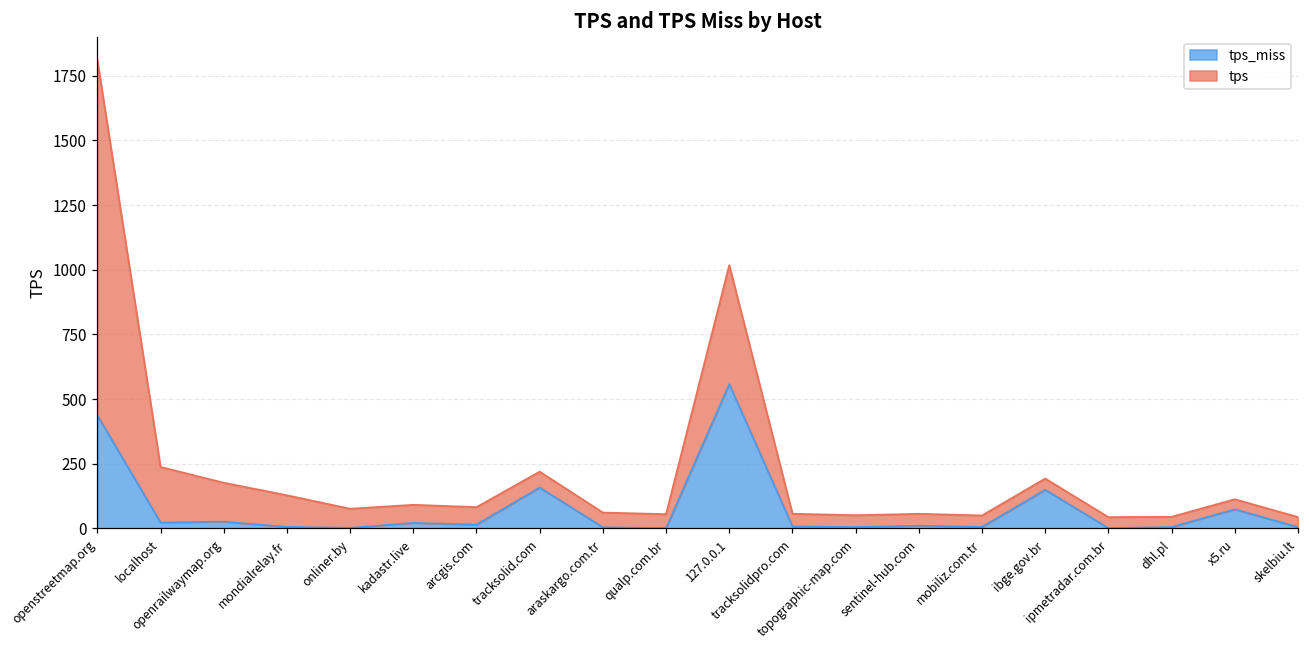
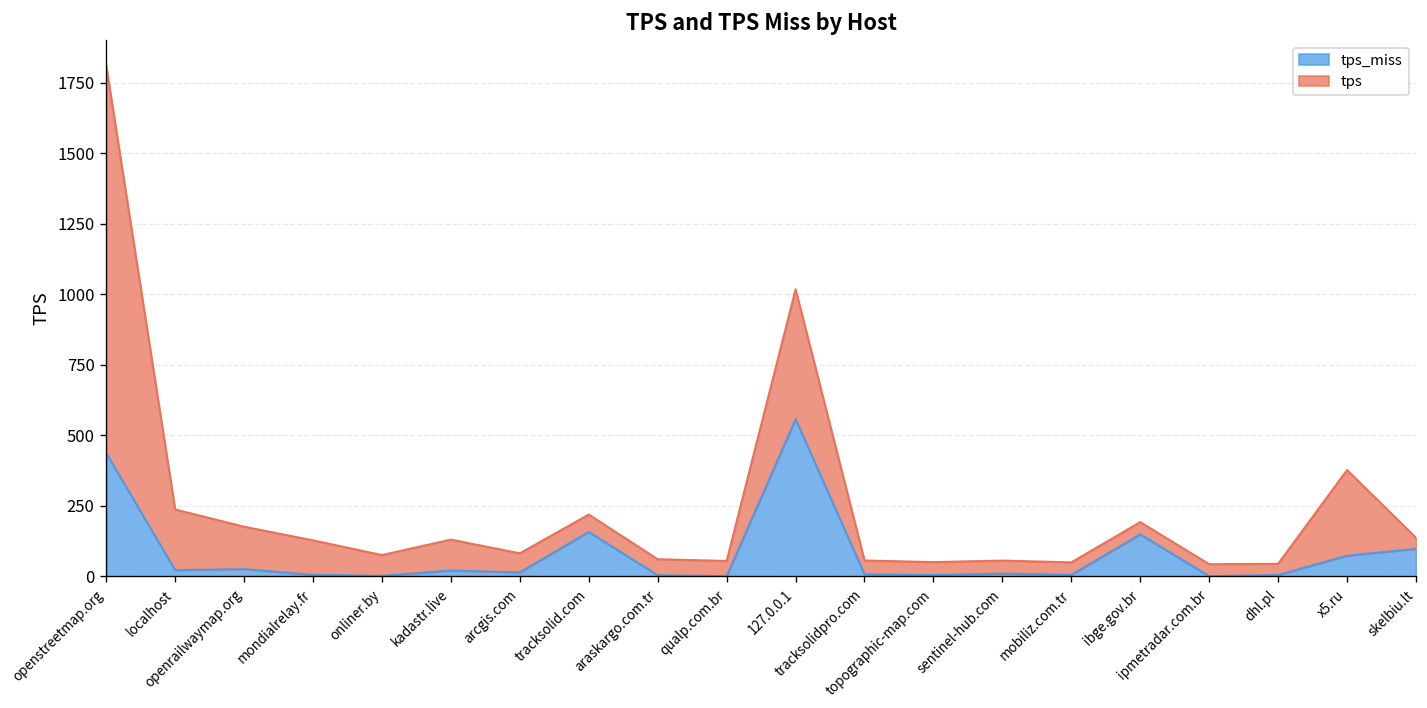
  {
    "tps_miss": {
      "openstreetmap.org": 440,
      "localhost": 20,
      "openrailwaymap.org": 30,
      "mondialrelay.fr": 10,
      "onliner.by": 0,
      "kadastr.live": 20,
      "arcgis.com": 10,
      "tracksolid.com": 160,
      "araskargo.com.tr": 0,
      "qualp.com.br": 0,
      "127.0.0.1": 560,
      "tracksolidpro.com": 10,
      "topographic-map.com": 10,
      "sentinel-hub.com": 10,
      "mobiliz.com.tr": 10,
      "ibge.gov.br": 150,
      "ipmetradar.com.br": 0,
      "dhl.pl": 10,
      "x5.ru": 70,
-     "skelbiu.lt": 10
+     "skelbiu.lt": 100
    },
    "tps": {
      "openstreetmap.org": 1370,
      "localhost": 210,
      "openrailwaymap.org": 150,
      "mondialrelay.fr": 120,
      "onliner.by": 70,
-     "kadastr.live": 70,
+     "kadastr.live": 110,
      "arcgis.com": 70,
      "tracksolid.com": 60,
      "araskargo.com.tr": 60,
      "qualp.com.br": 50,
      "127.0.0.1": 460,
      "tracksolidpro.com": 50,
      "topographic-map.com": 50,
      "sentinel-hub.com": 50,
      "mobiliz.com.tr": 40,
      "ibge.gov.br": 40,
      "ipmetradar.com.br": 40,
      "dhl.pl": 40,
-     "x5.ru": 40,
+     "x5.ru": 300,
      "skelbiu.lt": 40
    }
  }
